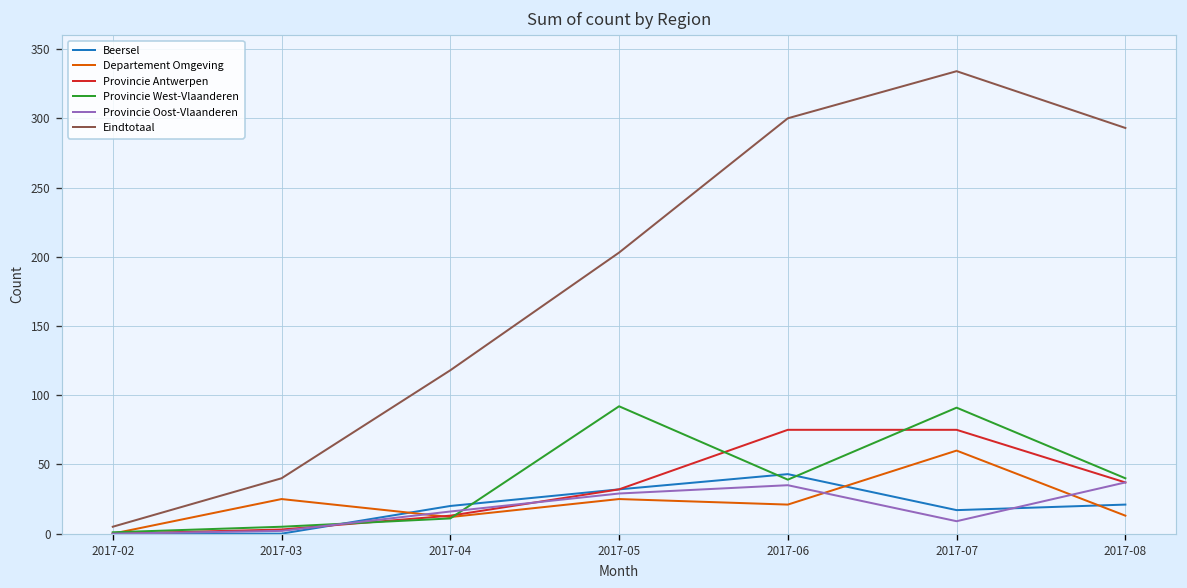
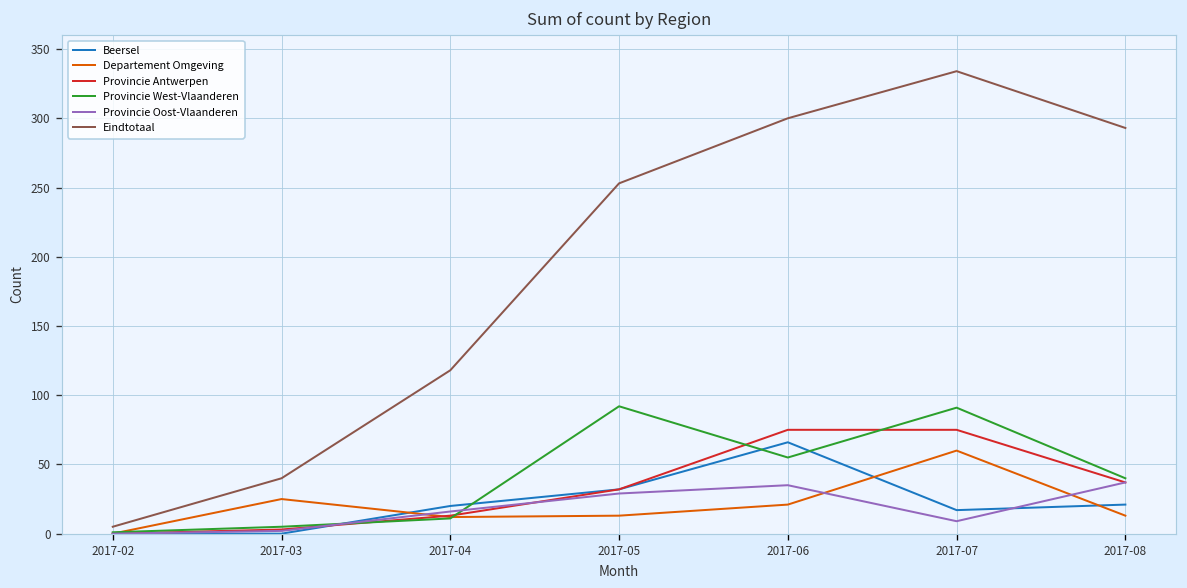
  {
    "Beersel": {
      "2017-04": 20,
-     "2017-06": 43,
+     "2017-06": 66,
      "2017-07": 17,
      "2017-08": 21
    },
    "Departement Omgeving": {
      "2017-03": 25,
-     "2017-05": 25,
+     "2017-05": 13,
      "2017-06": 21,
      "2017-07": 60,
      "2017-08": 13
    },
    "Provincie Antwerpen": {
      "2017-06": 75,
      "2017-07": 75
    },
    "Provincie West-Vlaanderen": {
      "2017-05": 92,
-     "2017-06": 39,
+     "2017-06": 55,
      "2017-07": 91,
      "2017-08": 40
    },
    "Provincie Oost-Vlaanderen": {
      "2017-04": 16,
      "2017-05": 29,
      "2017-06": 35,
      "2017-07": 9
    },
    "Eindtotaal": {
      "2017-02": 5,
      "2017-03": 40,
      "2017-04": 118,
-     "2017-05": 203,
+     "2017-05": 253,
      "2017-06": 300,
      "2017-07": 334,
      "2017-08": 293
    }
  }
